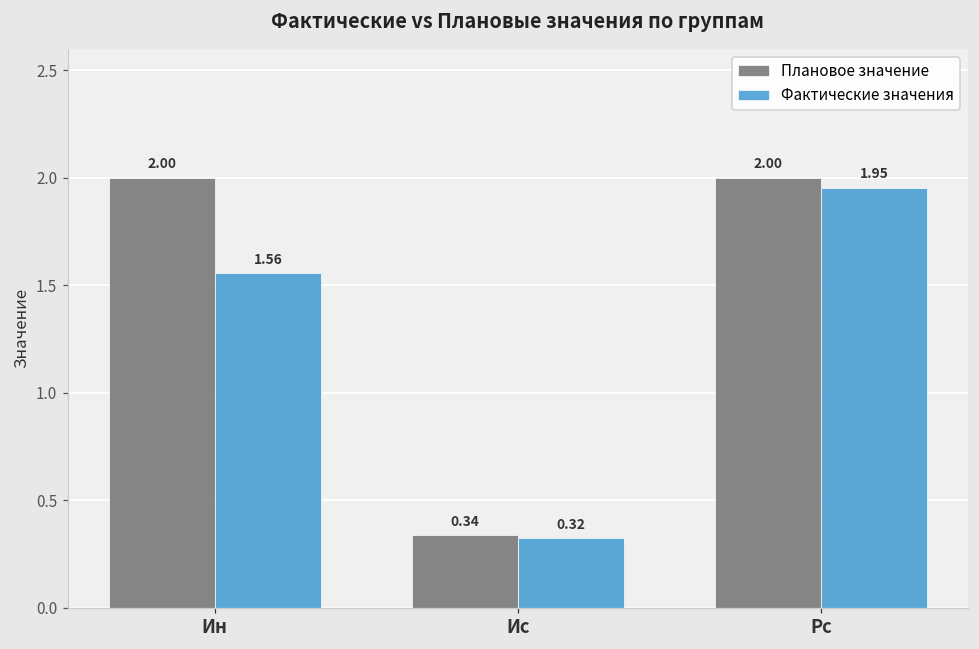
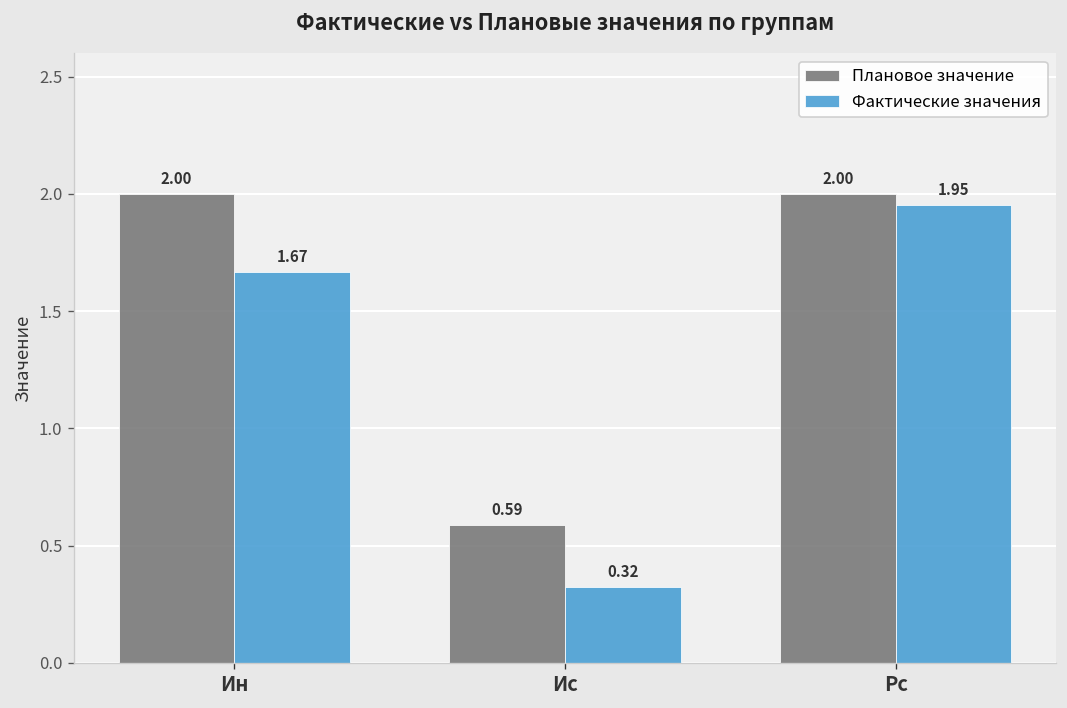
  {
    "Плановое значение": {
      "Ин": 2.00,
-     "Ис": 0.34,
+     "Ис": 0.59,
      "Рс": 2.00
    },
    "Фактические значения": {
-     "Ин": 1.56,
+     "Ин": 1.67,
      "Ис": 0.32,
      "Рс": 1.95
    }
  }
